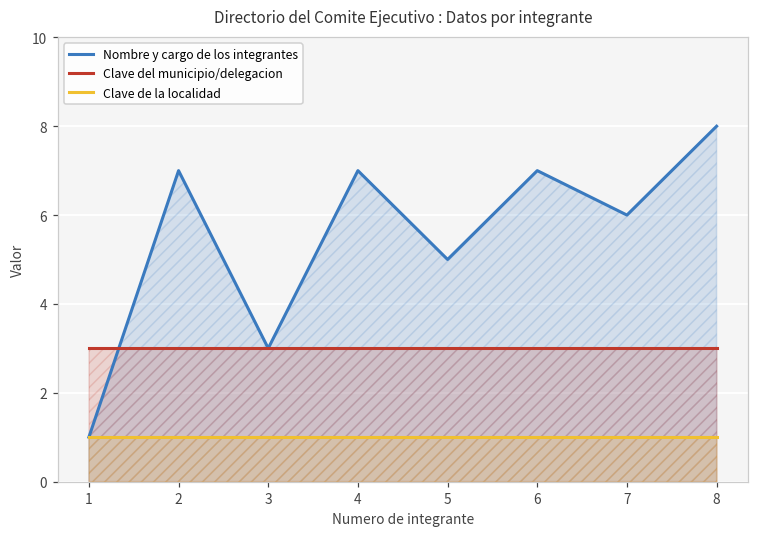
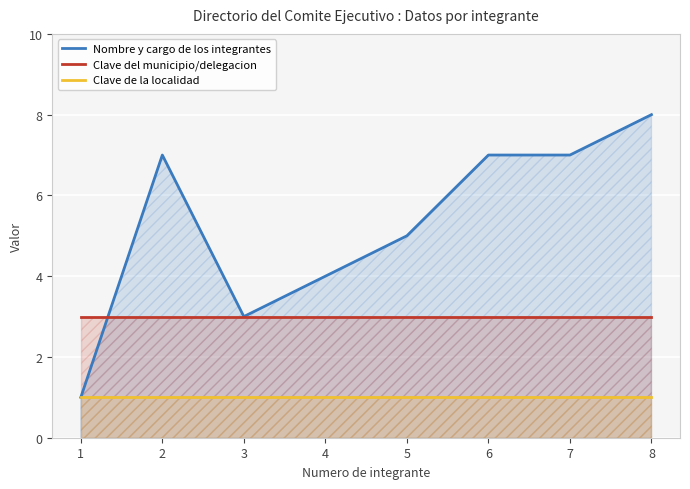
  {
    "Nombre y cargo de los integrantes": {
      "2": 7,
-     "4": 7,
+     "4": 4,
      "5": 5,
      "6": 7,
-     "7": 6,
+     "7": 7,
      "8": 8
    },
    "Clave del municipio/delegacion": {
      "1": 3,
      "2": 3,
      "4": 3,
      "5": 3,
      "6": 3,
      "7": 3,
      "8": 3
    },
    "Clave de la localidad": {
      "2": 1,
      "3": 1,
      "4": 1,
      "5": 1,
      "6": 1,
      "7": 1,
      "8": 1
    }
  }
